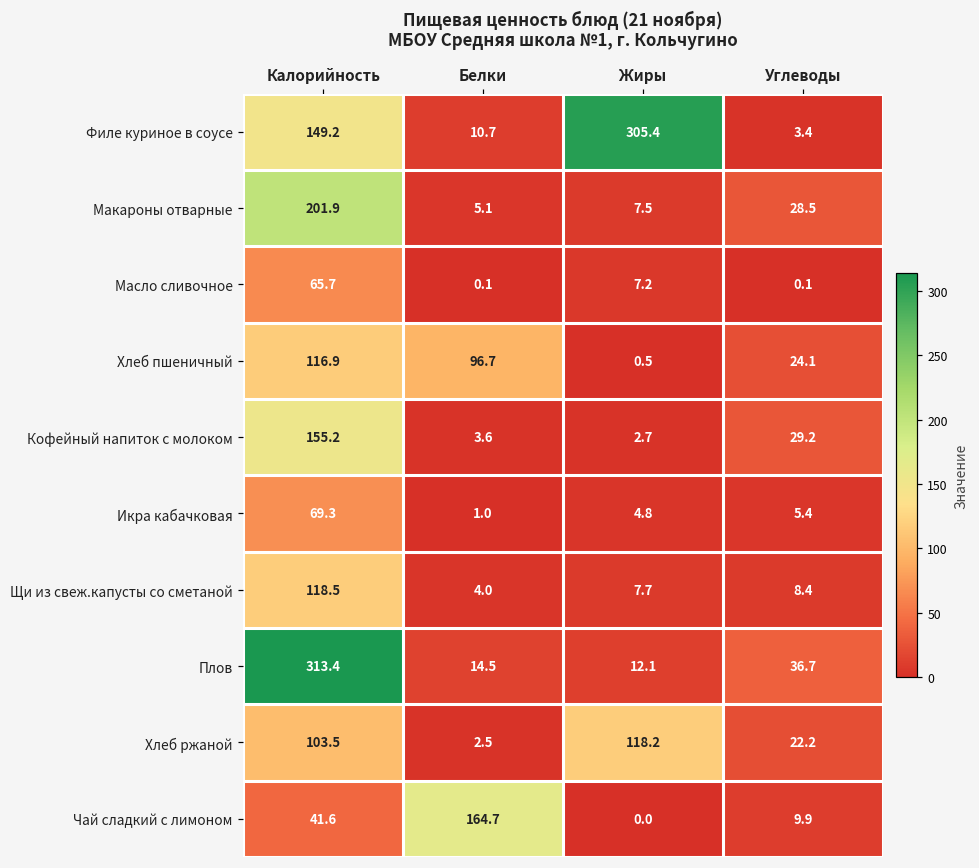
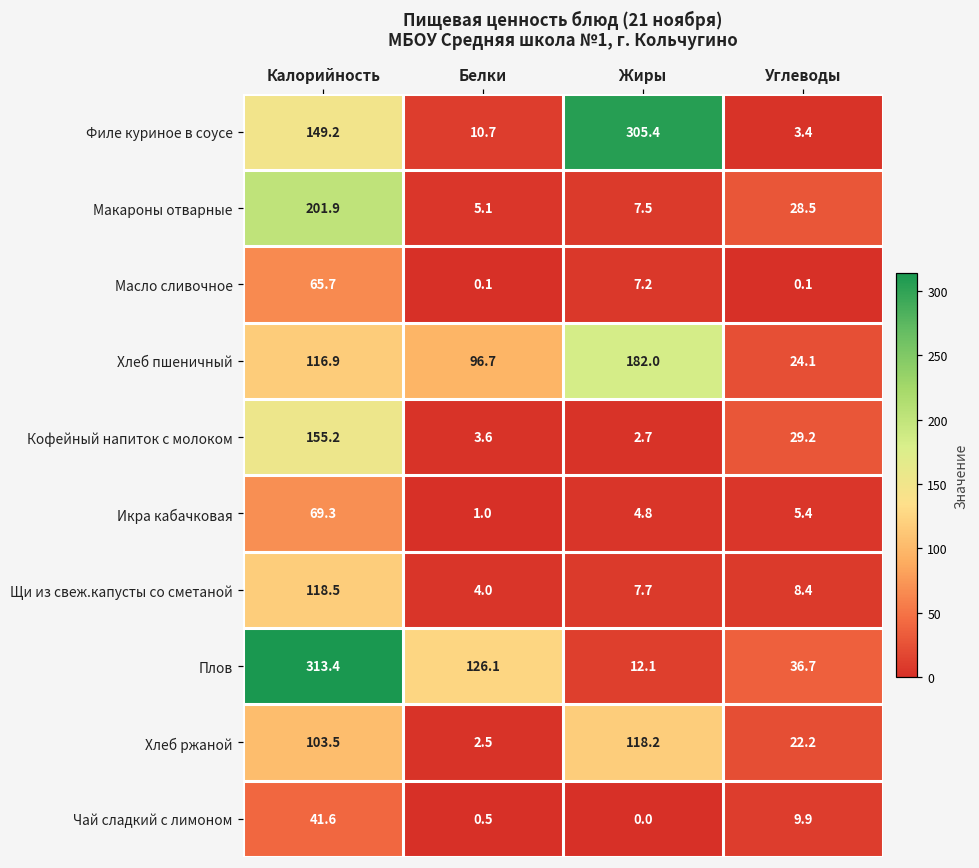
  {
    "Филе куриное в соусе": {
      "Калорийность": 149.2,
      "Белки": 10.7,
      "Жиры": 305.4,
      "Углеводы": 3.4
    },
    "Макароны отварные": {
      "Калорийность": 201.9,
      "Белки": 5.1,
      "Жиры": 7.5,
      "Углеводы": 28.5
    },
    "Масло сливочное": {
      "Калорийность": 65.7,
      "Белки": 0.1,
      "Жиры": 7.2,
      "Углеводы": 0.1
    },
    "Хлеб пшеничный": {
      "Калорийность": 116.9,
      "Белки": 96.7,
-     "Жиры": 0.5,
+     "Жиры": 182.0,
      "Углеводы": 24.1
    },
    "Кофейный напиток с молоком": {
      "Калорийность": 155.2,
      "Белки": 3.6,
      "Жиры": 2.7,
      "Углеводы": 29.2
    },
    "Икра кабачковая": {
      "Калорийность": 69.3,
      "Белки": 1.0,
      "Жиры": 4.8,
      "Углеводы": 5.4
    },
    "Щи из свеж.капусты со сметаной": {
      "Калорийность": 118.5,
      "Белки": 4.0,
      "Жиры": 7.7,
      "Углеводы": 8.4
    },
    "Плов": {
      "Калорийность": 313.4,
-     "Белки": 14.5,
+     "Белки": 126.1,
      "Жиры": 12.1,
      "Углеводы": 36.7
    },
    "Хлеб ржаной": {
      "Калорийность": 103.5,
      "Белки": 2.5,
      "Жиры": 118.2,
      "Углеводы": 22.2
    },
    "Чай сладкий с лимоном": {
      "Калорийность": 41.6,
-     "Белки": 164.7,
+     "Белки": 0.5,
      "Жиры": 0.0,
      "Углеводы": 9.9
    }
  }
